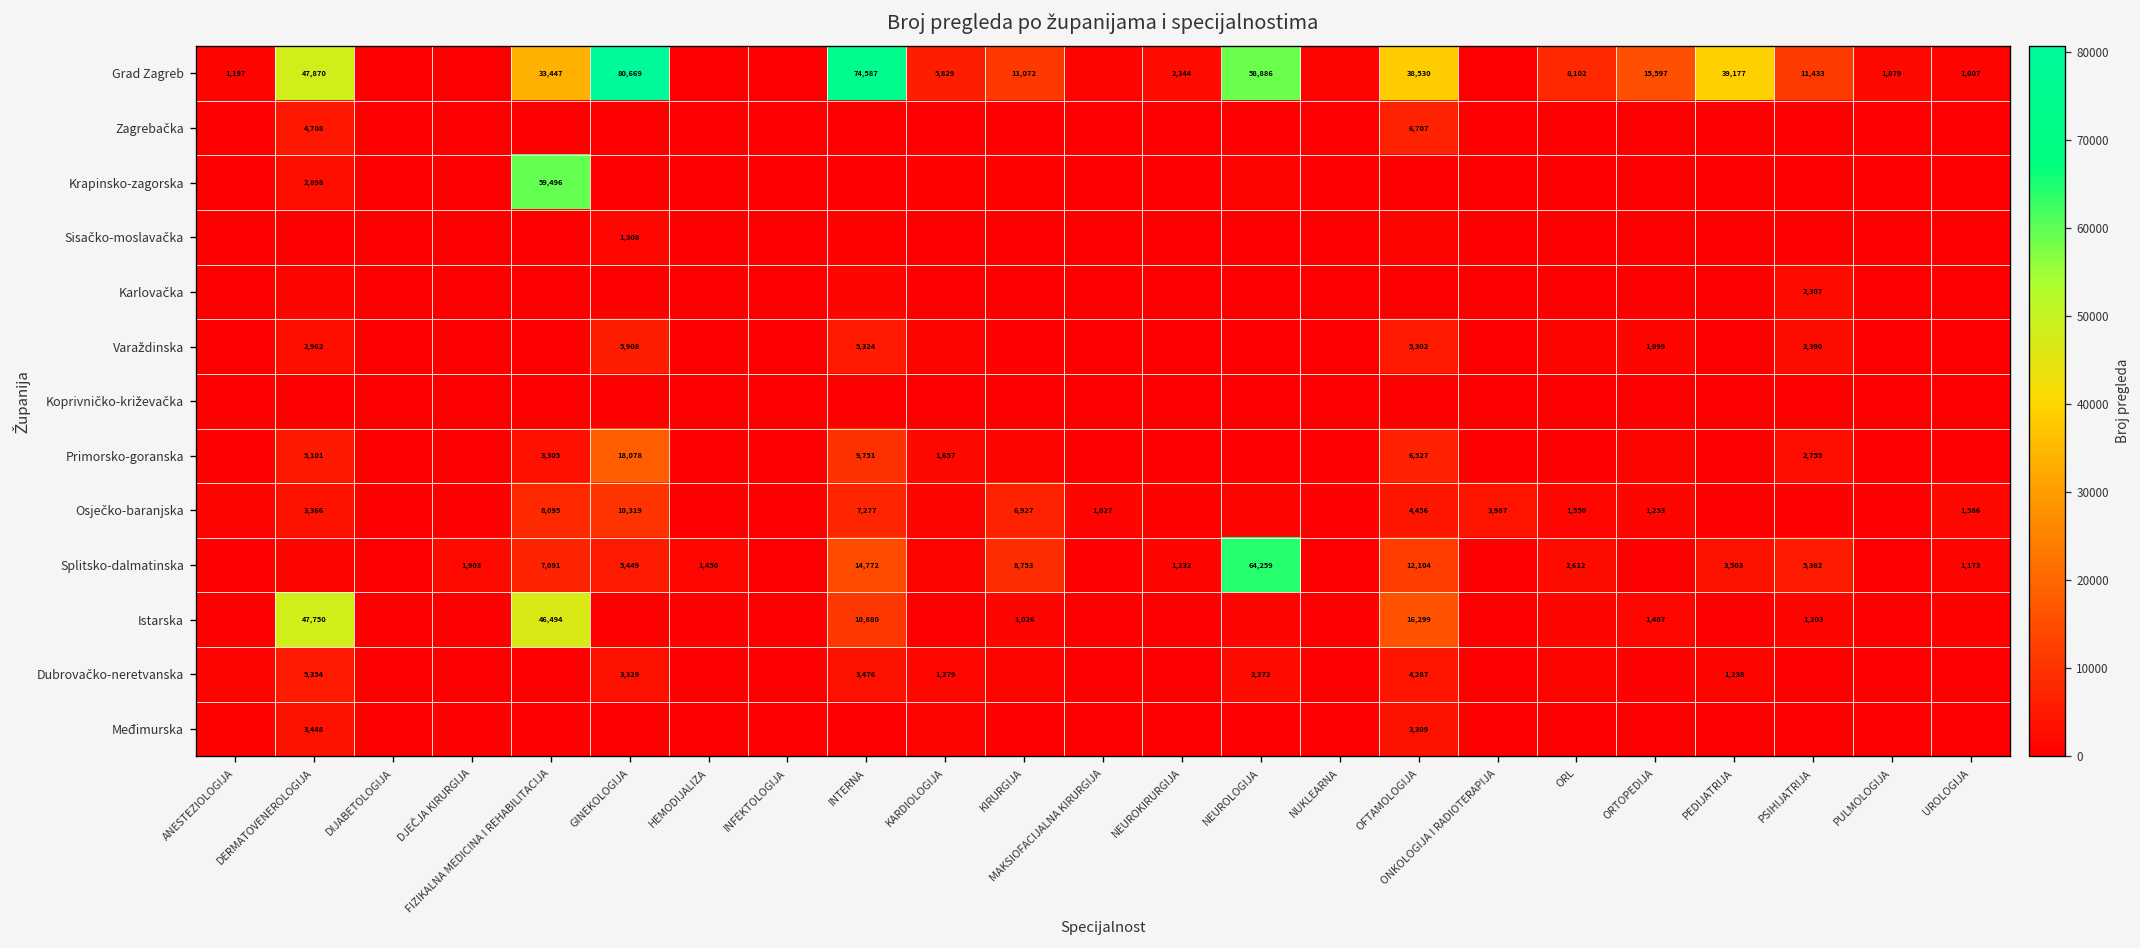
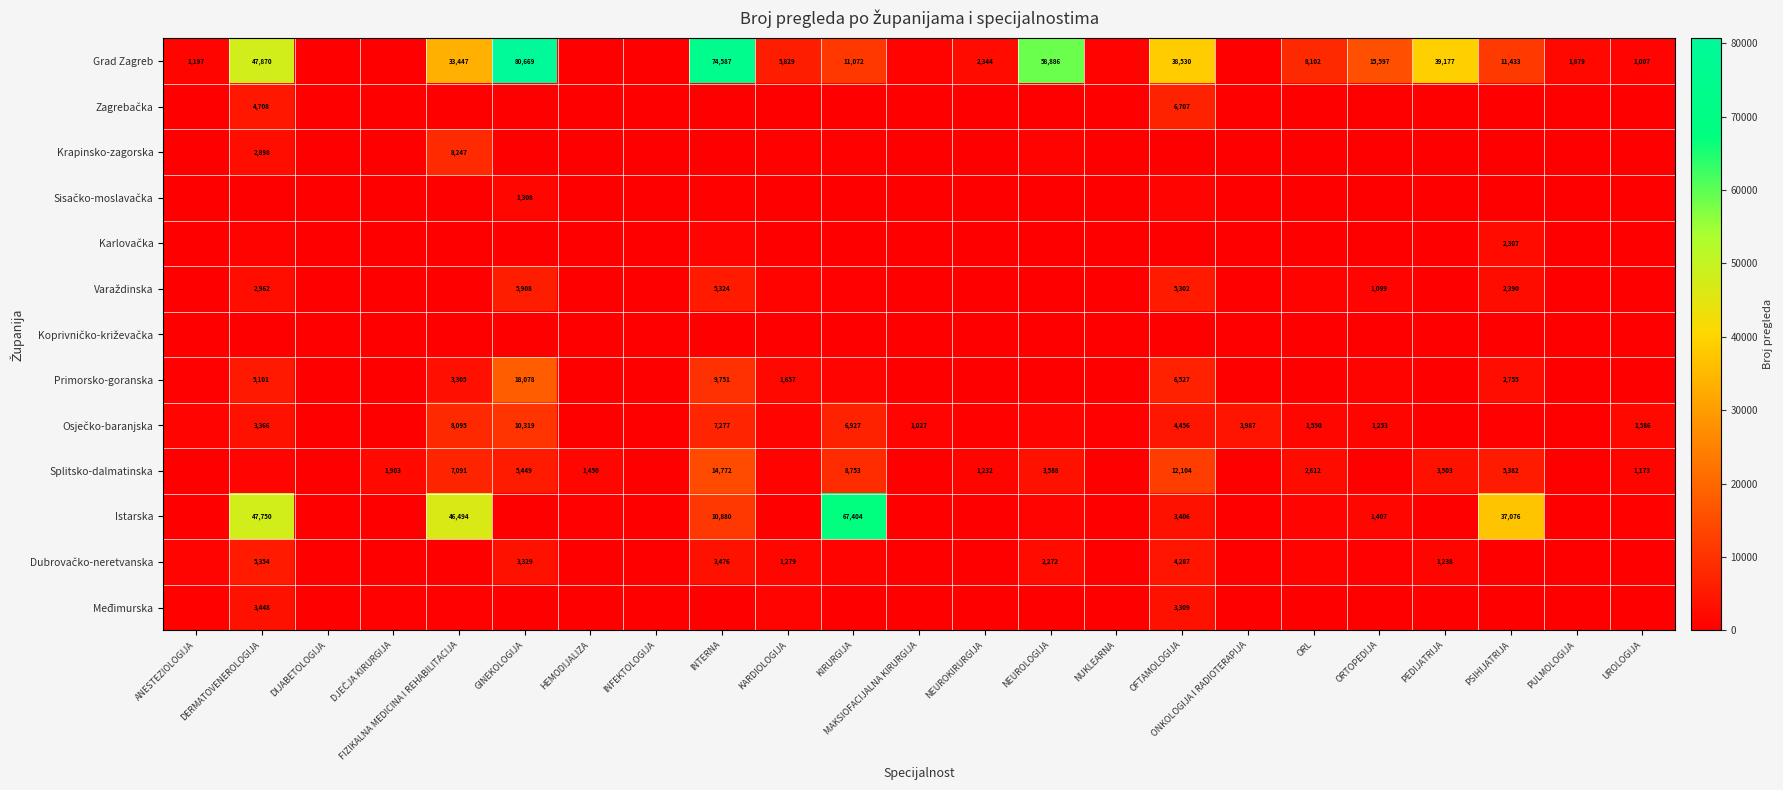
  {
    "Grad Zagreb": {
      "ANESTEZIOLOGIJA": "1,197",
      "DERMATOVENEROLOGIJA": "47,870",
      "FIZIKALNA MEDICINA I REHABILITACIJA": "33,447",
      "GINEKOLOGIJA": "80,669",
      "INTERNA": "74,587",
      "KARDIOLOGIJA": "5,829",
      "KIRURGIJA": "11,072",
      "NEUROKIRURGIJA": "2,344",
      "NEUROLOGIJA": "58,886",
      "OFTAMOLOGIJA": "38,530",
      "ORL": "8,102",
      "ORTOPEDIJA": "15,597",
      "PEDIJATRIJA": "39,177",
      "PSIHIJATRIJA": "11,433",
      "PULMOLOGIJA": "1,879",
      "UROLOGIJA": "1,007"
    },
    "Zagrebačka": {
      "DERMATOVENEROLOGIJA": "4,708",
      "OFTAMOLOGIJA": "6,707"
    },
    "Krapinsko-zagorska": {
      "DERMATOVENEROLOGIJA": "2,898",
-     "FIZIKALNA MEDICINA I REHABILITACIJA": "59,496"
+     "FIZIKALNA MEDICINA I REHABILITACIJA": "8,247"
    },
    "Sisačko-moslavačka": {
      "GINEKOLOGIJA": "1,308"
    },
    "Karlovačka": {
      "PSIHIJATRIJA": "2,307"
    },
    "Varaždinska": {
      "DERMATOVENEROLOGIJA": "2,962",
      "GINEKOLOGIJA": "5,908",
      "INTERNA": "5,324",
      "OFTAMOLOGIJA": "5,302",
      "ORTOPEDIJA": "1,099",
      "PSIHIJATRIJA": "2,390"
    },
    "Primorsko-goranska": {
      "DERMATOVENEROLOGIJA": "5,101",
      "FIZIKALNA MEDICINA I REHABILITACIJA": "3,305",
      "GINEKOLOGIJA": "18,078",
      "INTERNA": "9,751",
      "KARDIOLOGIJA": "1,657",
      "OFTAMOLOGIJA": "6,527",
      "PSIHIJATRIJA": "2,755"
    },
    "Osječko-baranjska": {
      "DERMATOVENEROLOGIJA": "3,366",
      "FIZIKALNA MEDICINA I REHABILITACIJA": "8,095",
      "GINEKOLOGIJA": "10,319",
      "INTERNA": "7,277",
      "KIRURGIJA": "6,927",
      "MAKSIOFACIJALNA KIRURGIJA": "1,027",
      "OFTAMOLOGIJA": "4,456",
      "ONKOLOGIJA I RADIOTERAPIJA": "3,987",
      "ORL": "1,550",
      "ORTOPEDIJA": "1,253",
      "UROLOGIJA": "1,586"
    },
    "Splitsko-dalmatinska": {
      "DJEČJA KIRURGIJA": "1,903",
      "FIZIKALNA MEDICINA I REHABILITACIJA": "7,091",
      "GINEKOLOGIJA": "5,449",
      "HEMODIJALIZA": "1,450",
      "INTERNA": "14,772",
      "KIRURGIJA": "8,753",
      "NEUROKIRURGIJA": "1,232",
-     "NEUROLOGIJA": "64,259",
+     "NEUROLOGIJA": "3,588",
      "OFTAMOLOGIJA": "12,104",
      "ORL": "2,612",
      "PEDIJATRIJA": "3,503",
      "PSIHIJATRIJA": "5,382",
      "UROLOGIJA": "1,173"
    },
    "Istarska": {
      "DERMATOVENEROLOGIJA": "47,750",
      "FIZIKALNA MEDICINA I REHABILITACIJA": "46,494",
      "INTERNA": "10,880",
-     "KIRURGIJA": "1,026",
-     "OFTAMOLOGIJA": "16,299",
+     "KIRURGIJA": "67,404",
+     "OFTAMOLOGIJA": "3,406",
      "ORTOPEDIJA": "1,407",
-     "PSIHIJATRIJA": "1,203"
+     "PSIHIJATRIJA": "37,076"
    },
    "Dubrovačko-neretvanska": {
      "DERMATOVENEROLOGIJA": "5,354",
      "GINEKOLOGIJA": "3,329",
      "INTERNA": "3,476",
      "KARDIOLOGIJA": "1,279",
      "NEUROLOGIJA": "2,272",
      "OFTAMOLOGIJA": "4,287",
      "PEDIJATRIJA": "1,238"
    },
    "Međimurska": {
      "DERMATOVENEROLOGIJA": "3,448",
      "OFTAMOLOGIJA": "3,309"
    }
  }
